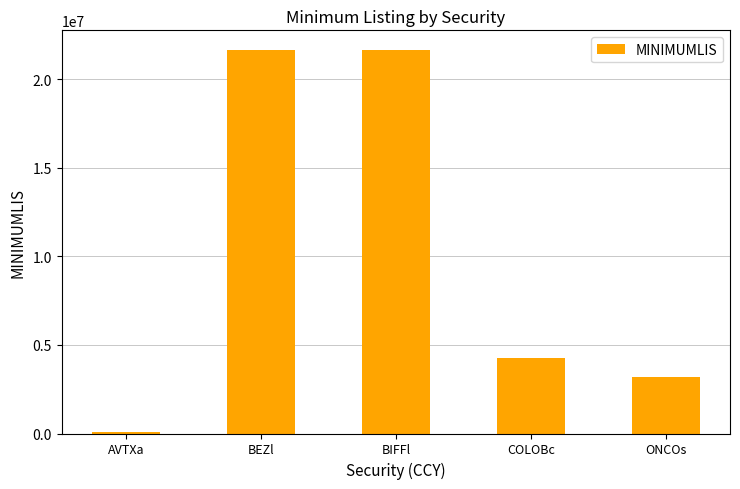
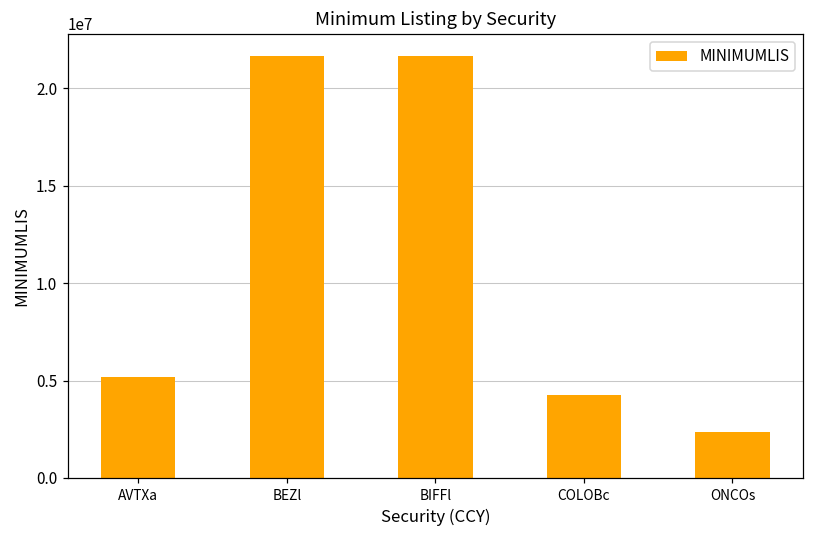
  {
-   "AVTXa": 100000,
+   "AVTXa": 5200000,
    "BEZl": 21700000,
    "BIFFl": 21700000,
    "COLOBc": 4300000,
-   "ONCOs": 3200000
+   "ONCOs": 2400000
  }
